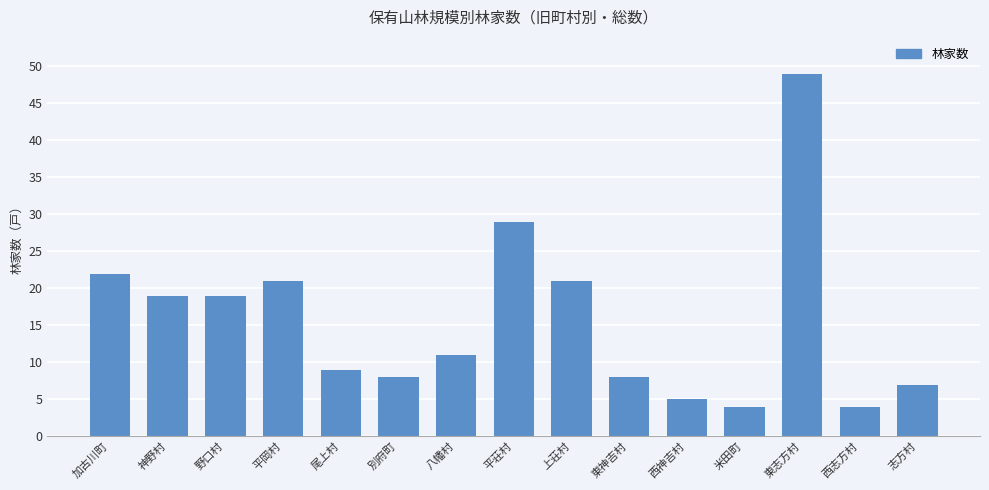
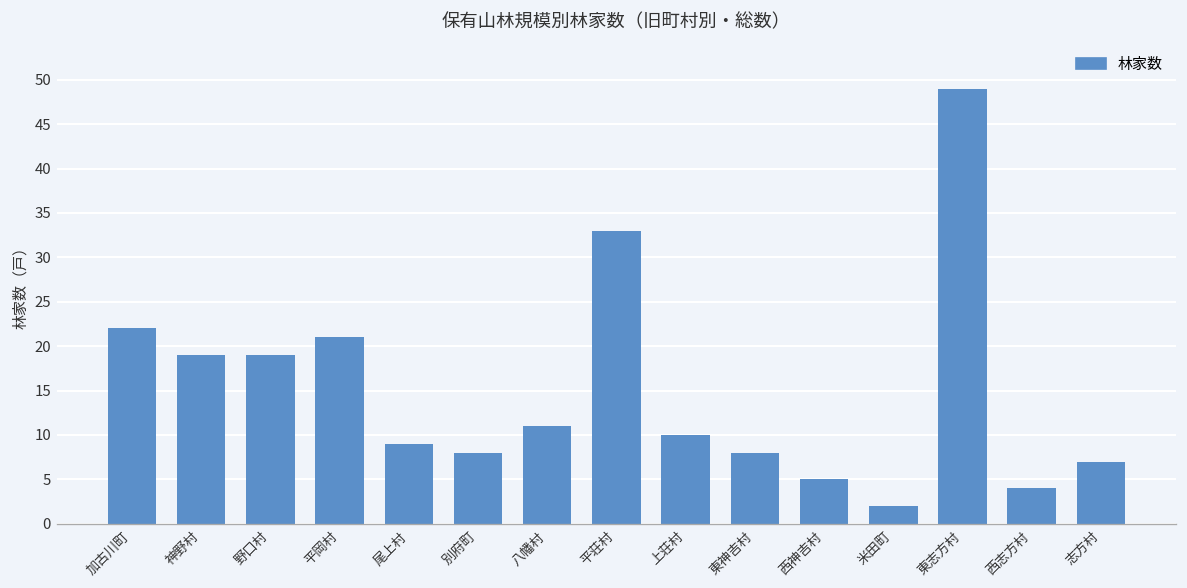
  {
    "加古川町": 22,
    "神野村": 19,
    "野口村": 19,
    "平岡村": 21,
    "尾上村": 9,
    "別府町": 8,
    "八幡村": 11,
-   "平荘村": 29,
-   "上荘村": 21,
+   "平荘村": 33,
+   "上荘村": 10,
    "東神吉村": 8,
    "西神吉村": 5,
-   "米田町": 4,
+   "米田町": 2,
    "東志方村": 49,
    "西志方村": 4,
    "志方村": 7
  }
